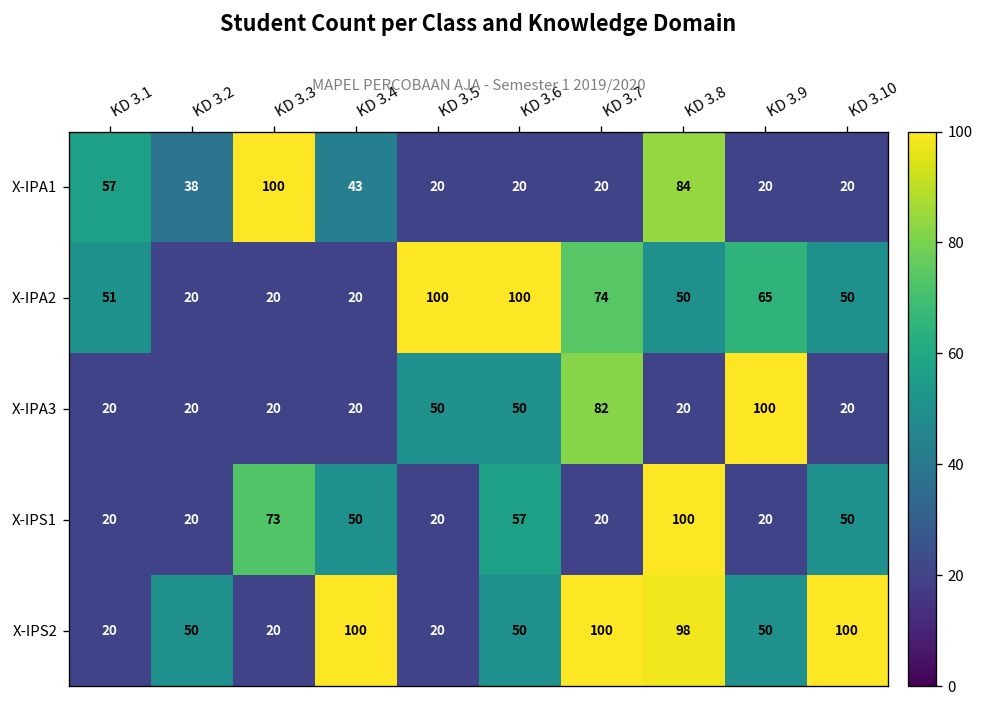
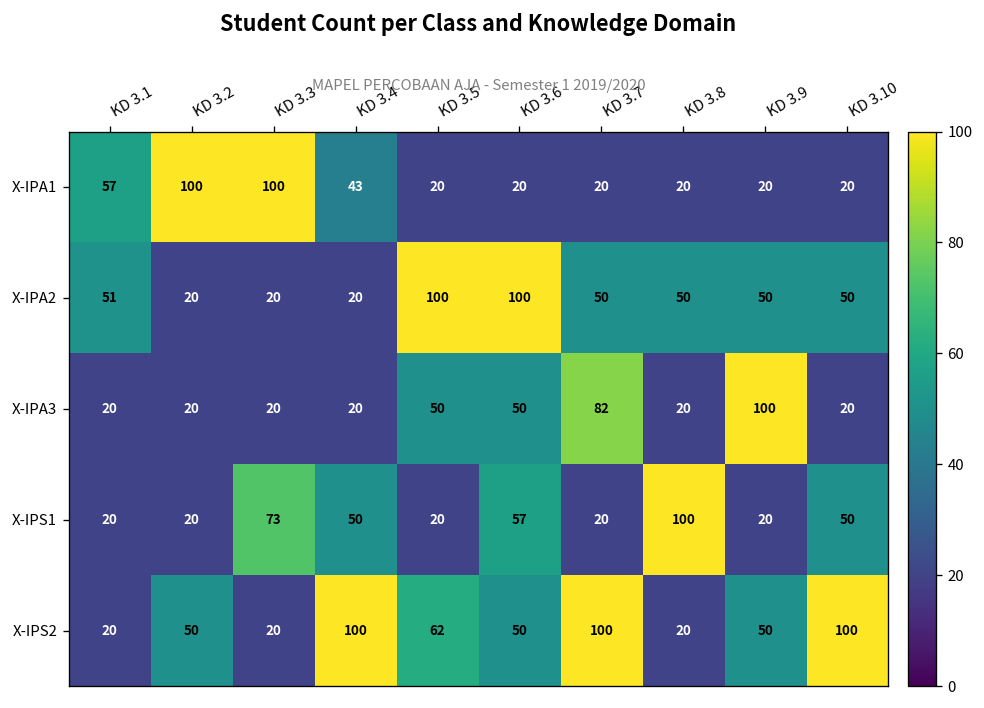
  {
    "X-IPA1": {
      "KD 3.1": 57,
-     "KD 3.2": 38,
+     "KD 3.2": 100,
      "KD 3.3": 100,
      "KD 3.4": 43,
      "KD 3.5": 20,
      "KD 3.6": 20,
      "KD 3.7": 20,
-     "KD 3.8": 84,
+     "KD 3.8": 20,
      "KD 3.9": 20,
      "KD 3.10": 20
    },
    "X-IPA2": {
      "KD 3.1": 51,
      "KD 3.2": 20,
      "KD 3.3": 20,
      "KD 3.4": 20,
      "KD 3.5": 100,
      "KD 3.6": 100,
-     "KD 3.7": 74,
+     "KD 3.7": 50,
      "KD 3.8": 50,
-     "KD 3.9": 65,
+     "KD 3.9": 50,
      "KD 3.10": 50
    },
    "X-IPA3": {
      "KD 3.1": 20,
      "KD 3.2": 20,
      "KD 3.3": 20,
      "KD 3.4": 20,
      "KD 3.5": 50,
      "KD 3.6": 50,
      "KD 3.7": 82,
      "KD 3.8": 20,
      "KD 3.9": 100,
      "KD 3.10": 20
    },
    "X-IPS1": {
      "KD 3.1": 20,
      "KD 3.2": 20,
      "KD 3.3": 73,
      "KD 3.4": 50,
      "KD 3.5": 20,
      "KD 3.6": 57,
      "KD 3.7": 20,
      "KD 3.8": 100,
      "KD 3.9": 20,
      "KD 3.10": 50
    },
    "X-IPS2": {
      "KD 3.1": 20,
      "KD 3.2": 50,
      "KD 3.3": 20,
      "KD 3.4": 100,
-     "KD 3.5": 20,
+     "KD 3.5": 62,
      "KD 3.6": 50,
      "KD 3.7": 100,
-     "KD 3.8": 98,
+     "KD 3.8": 20,
      "KD 3.9": 50,
      "KD 3.10": 100
    }
  }
